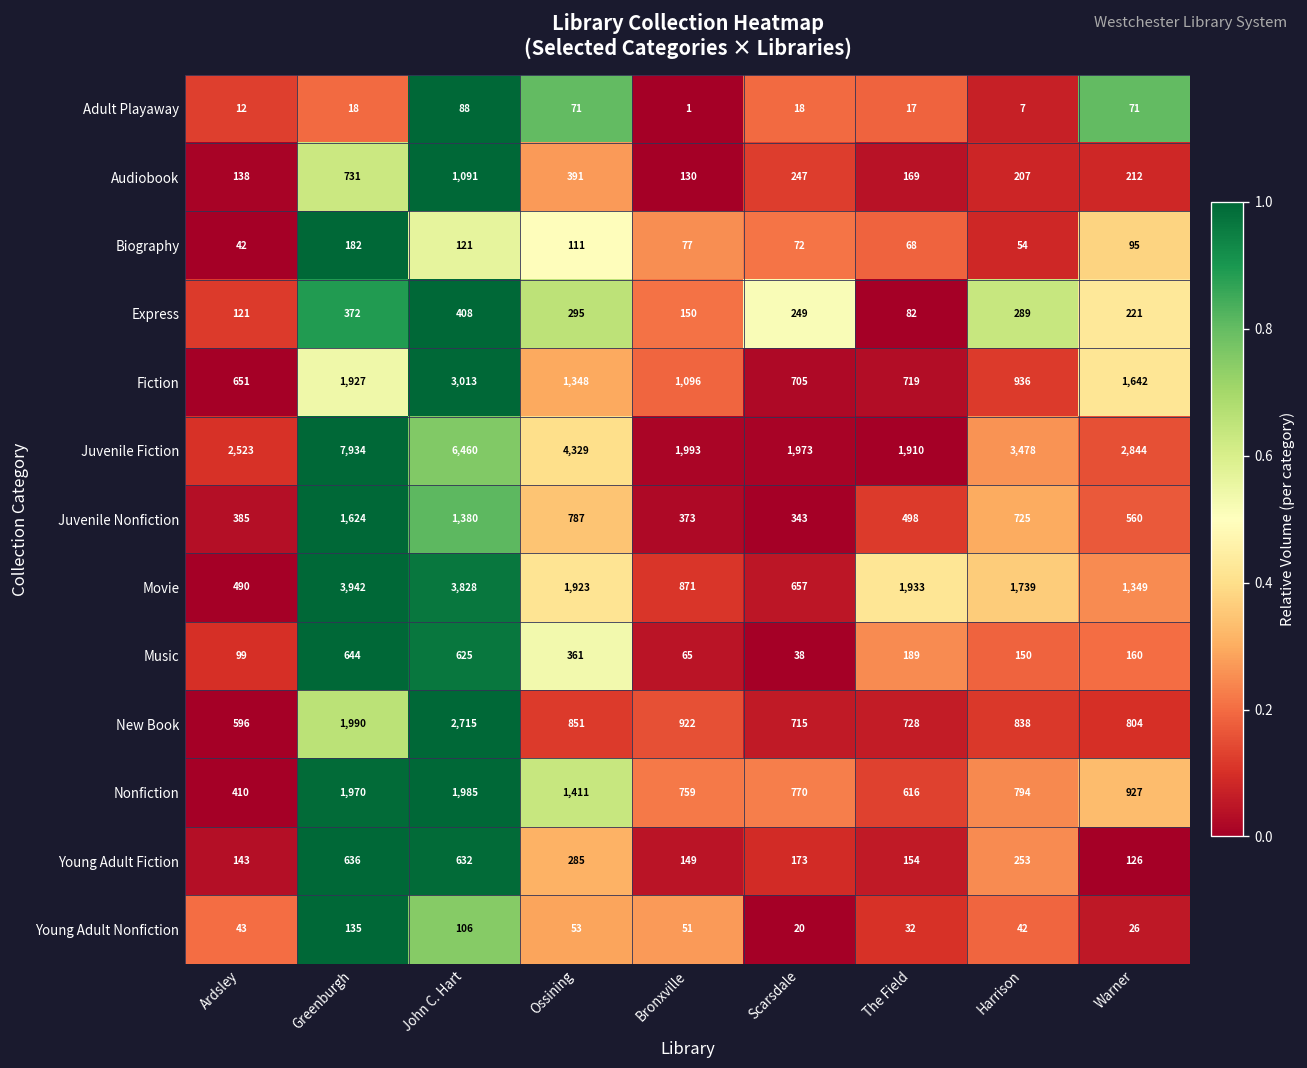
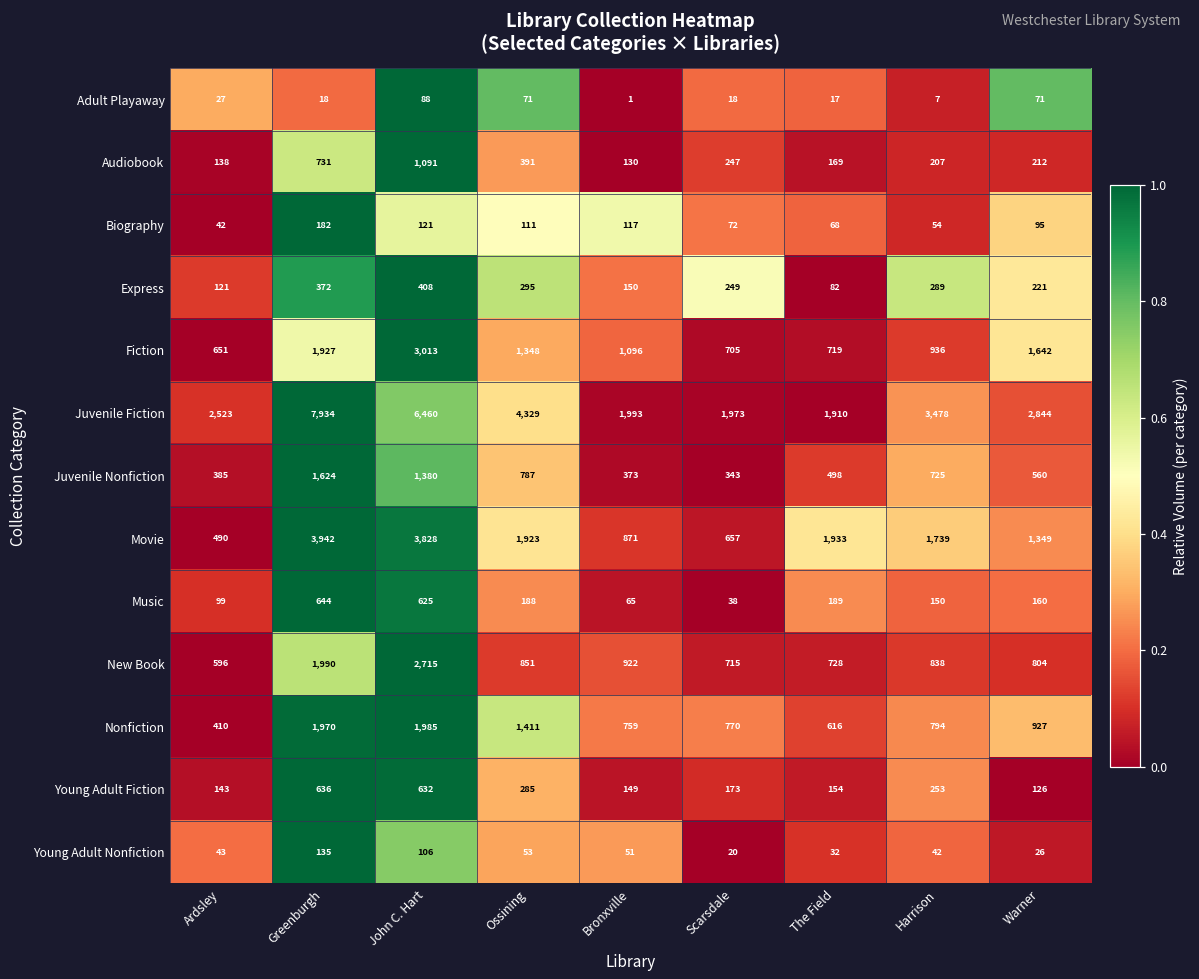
  {
    "Adult Playaway": {
-     "Ardsley": "12",
+     "Ardsley": "27",
      "Greenburgh": "18",
      "John C. Hart": "88",
      "Ossining": "71",
      "Bronxville": "1",
      "Scarsdale": "18",
      "The Field": "17",
      "Harrison": "7",
      "Warner": "71"
    },
    "Audiobook": {
      "Ardsley": "138",
      "Greenburgh": "731",
      "John C. Hart": "1,091",
      "Ossining": "391",
      "Bronxville": "130",
      "Scarsdale": "247",
      "The Field": "169",
      "Harrison": "207",
      "Warner": "212"
    },
    "Biography": {
      "Ardsley": "42",
      "Greenburgh": "182",
      "John C. Hart": "121",
      "Ossining": "111",
-     "Bronxville": "77",
+     "Bronxville": "117",
      "Scarsdale": "72",
      "The Field": "68",
      "Harrison": "54",
      "Warner": "95"
    },
    "Express": {
      "Ardsley": "121",
      "Greenburgh": "372",
      "John C. Hart": "408",
      "Ossining": "295",
      "Bronxville": "150",
      "Scarsdale": "249",
      "The Field": "82",
      "Harrison": "289",
      "Warner": "221"
    },
    "Fiction": {
      "Ardsley": "651",
      "Greenburgh": "1,927",
      "John C. Hart": "3,013",
      "Ossining": "1,348",
      "Bronxville": "1,096",
      "Scarsdale": "705",
      "The Field": "719",
      "Harrison": "936",
      "Warner": "1,642"
    },
    "Juvenile Fiction": {
      "Ardsley": "2,523",
      "Greenburgh": "7,934",
      "John C. Hart": "6,460",
      "Ossining": "4,329",
      "Bronxville": "1,993",
      "Scarsdale": "1,973",
      "The Field": "1,910",
      "Harrison": "3,478",
      "Warner": "2,844"
    },
    "Juvenile Nonfiction": {
      "Ardsley": "385",
      "Greenburgh": "1,624",
      "John C. Hart": "1,380",
      "Ossining": "787",
      "Bronxville": "373",
      "Scarsdale": "343",
      "The Field": "498",
      "Harrison": "725",
      "Warner": "560"
    },
    "Movie": {
      "Ardsley": "490",
      "Greenburgh": "3,942",
      "John C. Hart": "3,828",
      "Ossining": "1,923",
      "Bronxville": "871",
      "Scarsdale": "657",
      "The Field": "1,933",
      "Harrison": "1,739",
      "Warner": "1,349"
    },
    "Music": {
      "Ardsley": "99",
      "Greenburgh": "644",
      "John C. Hart": "625",
-     "Ossining": "361",
+     "Ossining": "188",
      "Bronxville": "65",
      "Scarsdale": "38",
      "The Field": "189",
      "Harrison": "150",
      "Warner": "160"
    },
    "New Book": {
      "Ardsley": "596",
      "Greenburgh": "1,990",
      "John C. Hart": "2,715",
      "Ossining": "851",
      "Bronxville": "922",
      "Scarsdale": "715",
      "The Field": "728",
      "Harrison": "838",
      "Warner": "804"
    },
    "Nonfiction": {
      "Ardsley": "410",
      "Greenburgh": "1,970",
      "John C. Hart": "1,985",
      "Ossining": "1,411",
      "Bronxville": "759",
      "Scarsdale": "770",
      "The Field": "616",
      "Harrison": "794",
      "Warner": "927"
    },
    "Young Adult Fiction": {
      "Ardsley": "143",
      "Greenburgh": "636",
      "John C. Hart": "632",
      "Ossining": "285",
      "Bronxville": "149",
      "Scarsdale": "173",
      "The Field": "154",
      "Harrison": "253",
      "Warner": "126"
    },
    "Young Adult Nonfiction": {
      "Ardsley": "43",
      "Greenburgh": "135",
      "John C. Hart": "106",
      "Ossining": "53",
      "Bronxville": "51",
      "Scarsdale": "20",
      "The Field": "32",
      "Harrison": "42",
      "Warner": "26"
    }
  }
